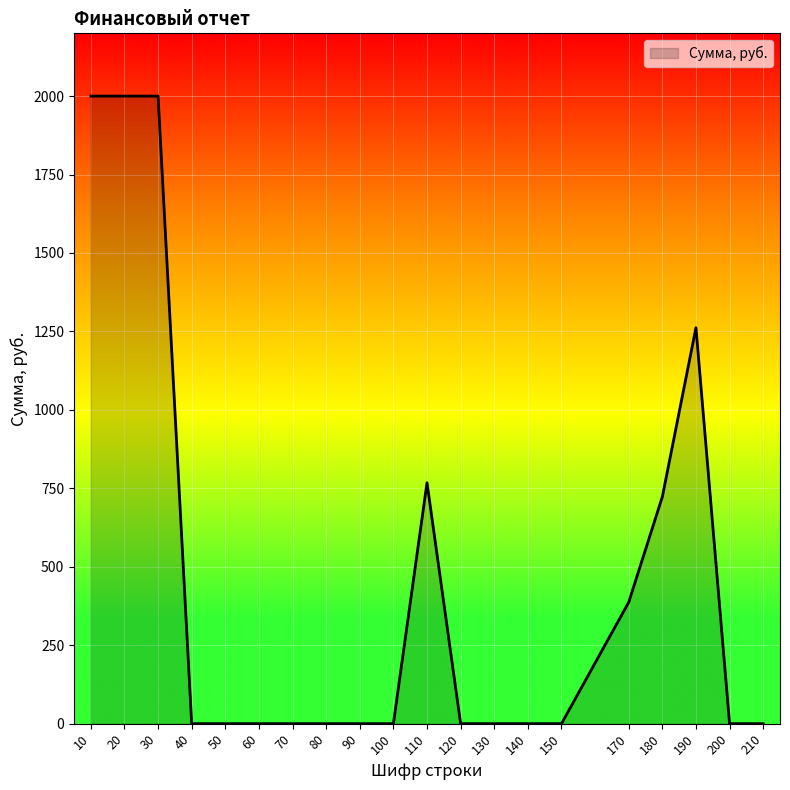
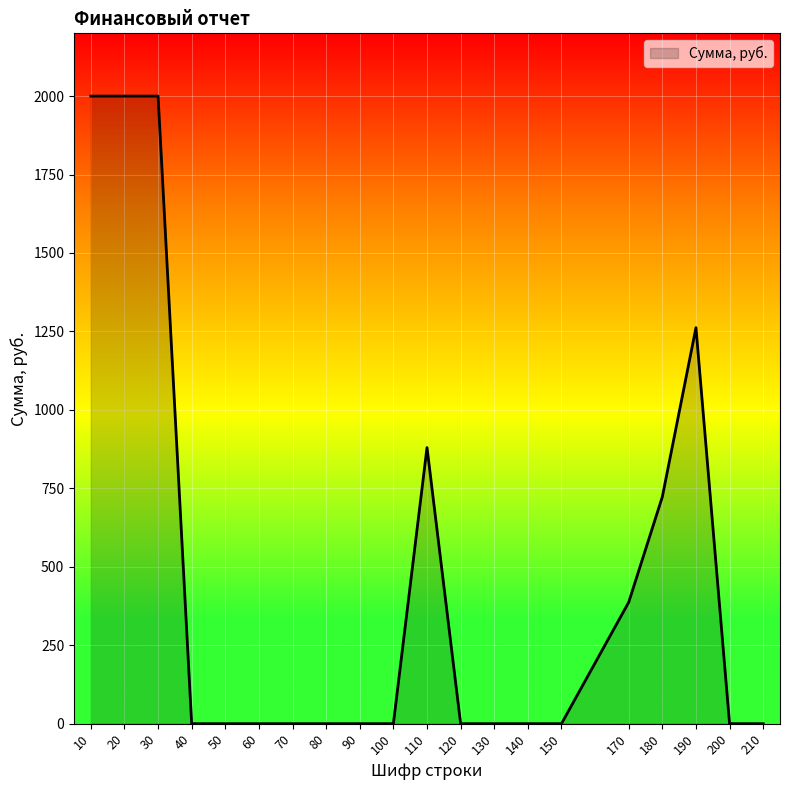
  {
    "10": 2000,
    "20": 2000,
    "30": 2000,
    "40": 0,
    "50": 0,
    "60": 0,
    "70": 0,
    "80": 0,
    "90": 0,
    "100": 0,
-   "110": 770,
+   "110": 880,
    "120": 0,
    "130": 0,
    "140": 0,
    "150": 0,
    "170": 390,
    "180": 720,
    "190": 1260,
    "200": 0,
    "210": 0
  }
